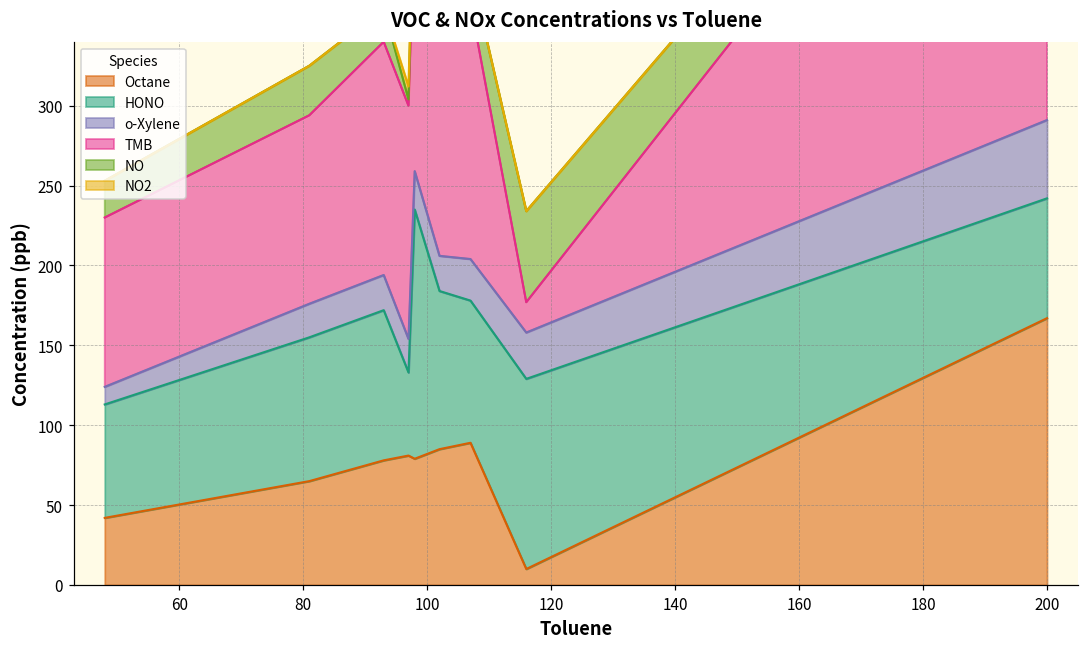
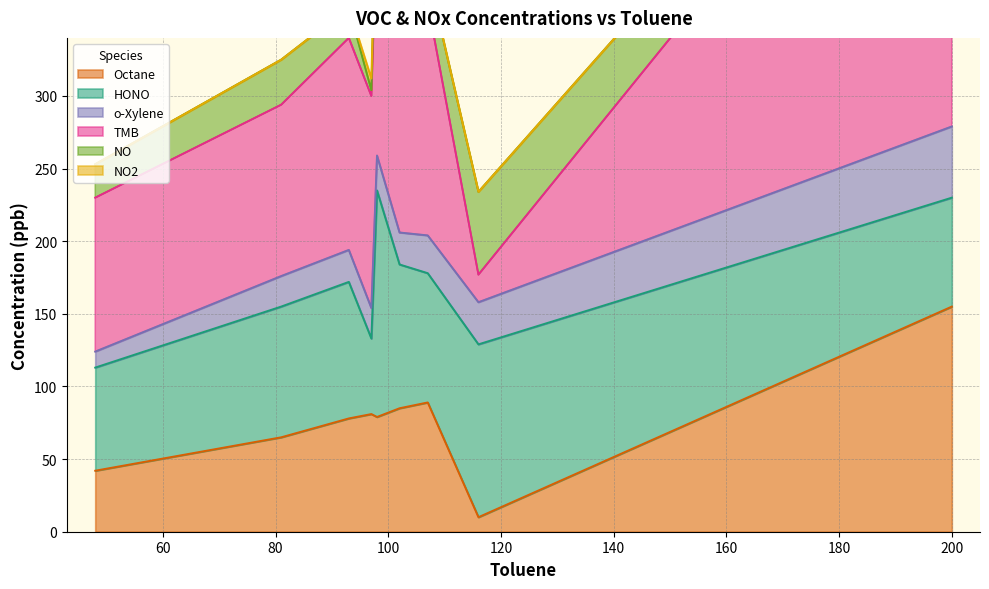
  {
    "Octane": {
-     "200": 167
+     "200": 155
    },
    "HONO": {
      "200": 75
    },
    "o-Xylene": {
      "200": 49
    }
  }
